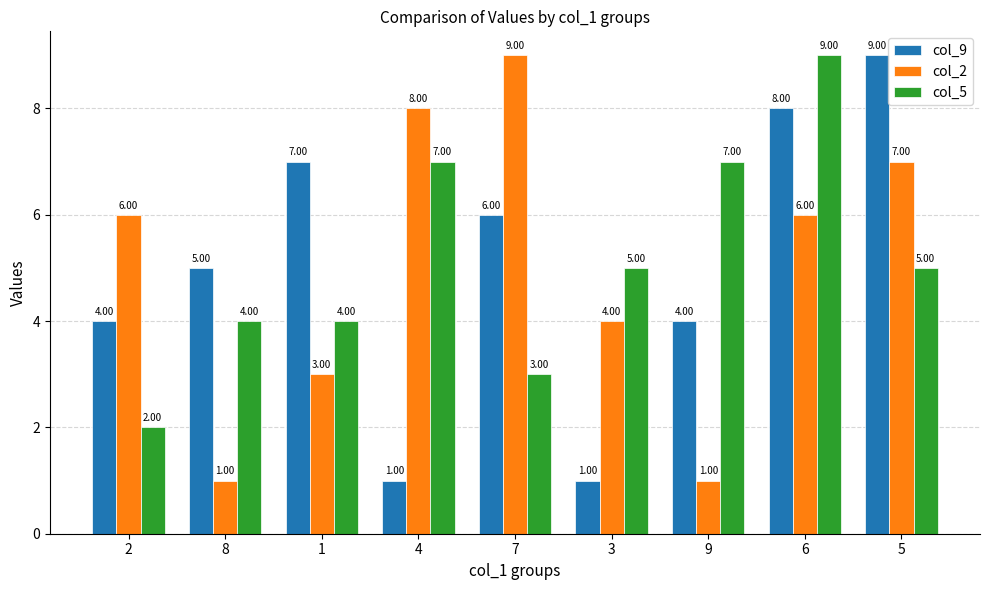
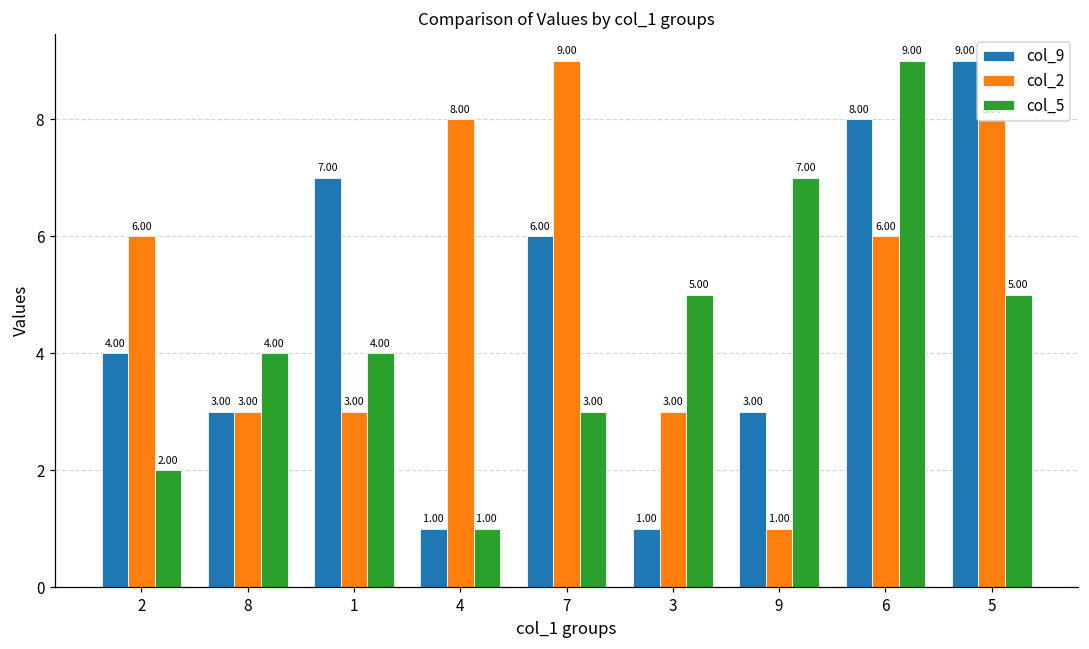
  {
    "col_9": {
      "2": 4.00,
-     "8": 5.00,
+     "8": 3.00,
      "1": 7.00,
      "4": 1.00,
      "7": 6.00,
      "3": 1.00,
-     "9": 4.00,
+     "9": 3.00,
      "6": 8.00,
      "5": 9.00
    },
    "col_2": {
      "2": 6.00,
-     "8": 1.00,
+     "8": 3.00,
      "1": 3.00,
      "4": 8.00,
      "7": 9.00,
-     "3": 4.00,
+     "3": 3.00,
      "9": 1.00,
      "6": 6.00,
-     "5": 7
+     "5": 8
    },
    "col_5": {
      "2": 2.00,
      "8": 4.00,
      "1": 4.00,
-     "4": 7.00,
+     "4": 1.00,
      "7": 3.00,
      "3": 5.00,
      "9": 7.00,
      "6": 9.00,
      "5": 5.00
    }
  }
